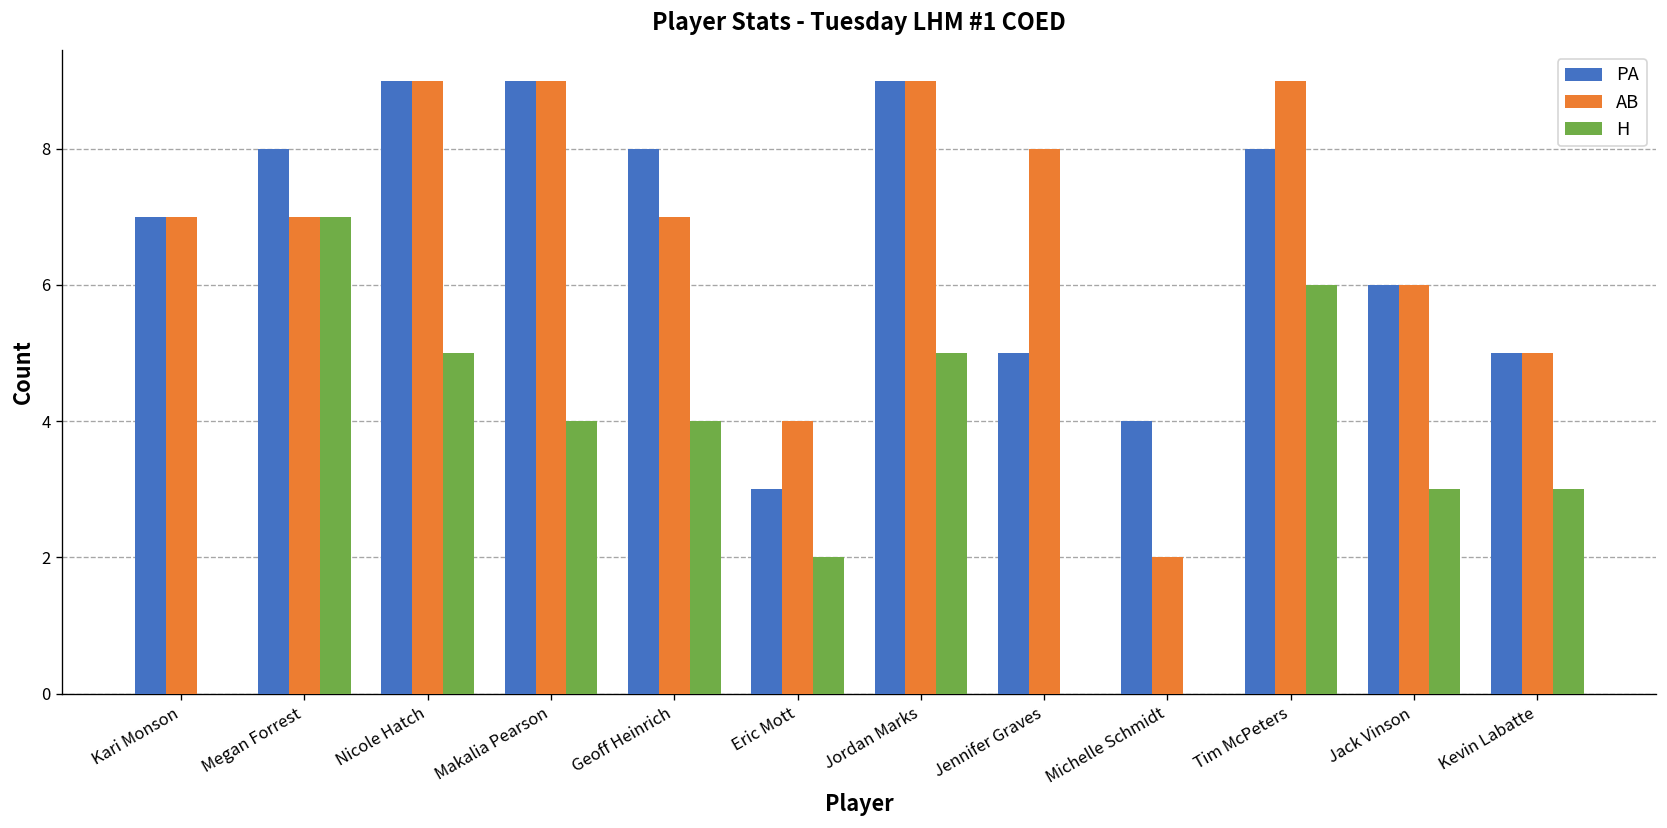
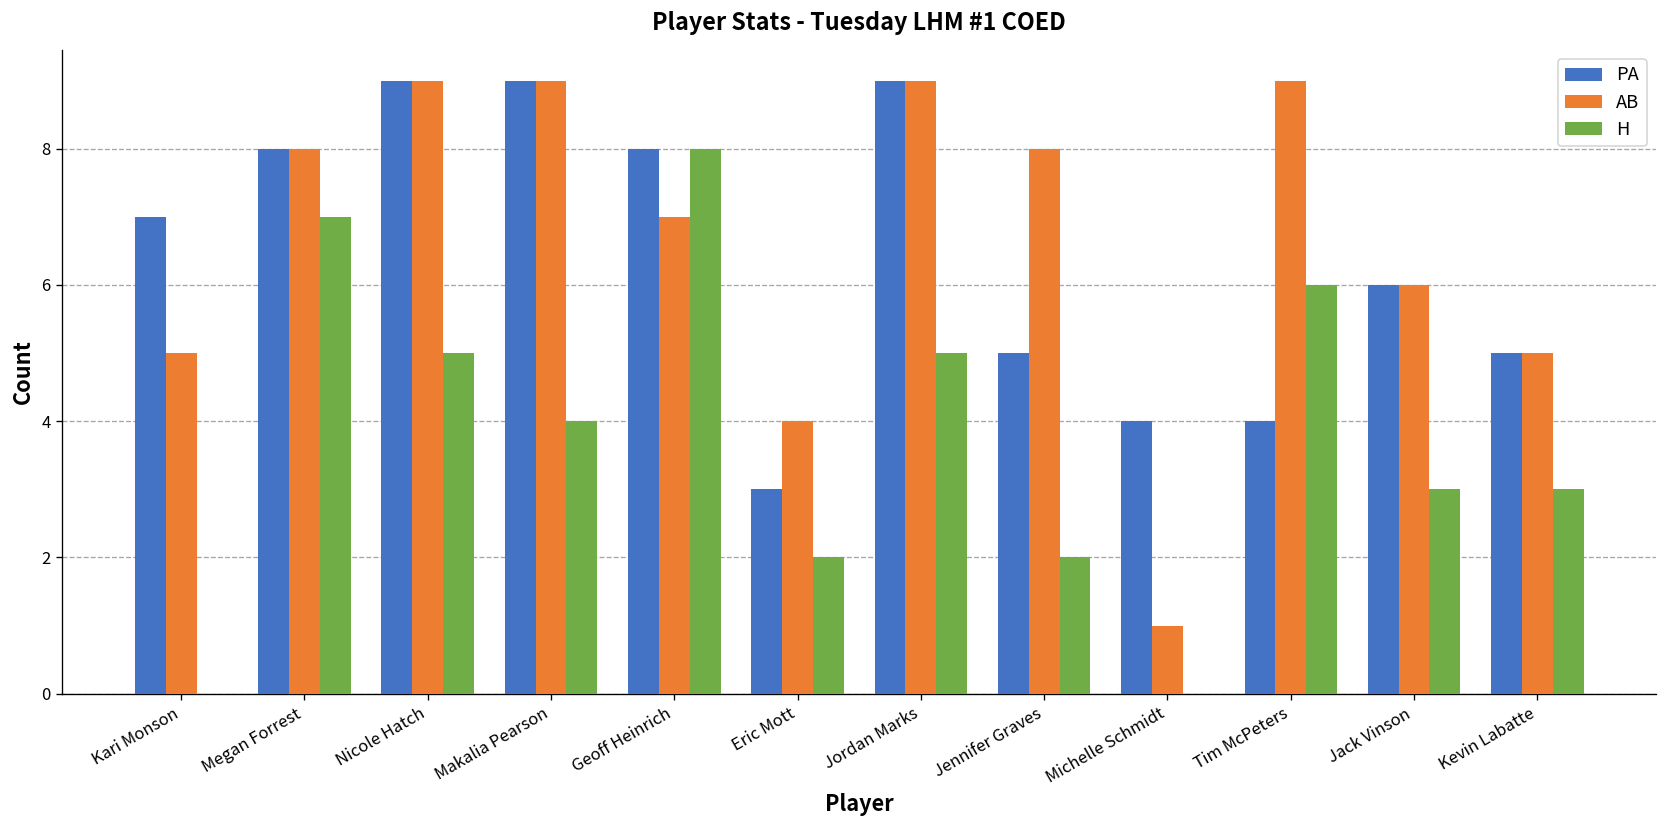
  {
    "PA": {
      "Kari Monson": 7,
      "Megan Forrest": 8,
      "Nicole Hatch": 9,
      "Makalia Pearson": 9,
      "Geoff Heinrich": 8,
      "Eric Mott": 3,
      "Jordan Marks": 9,
      "Jennifer Graves": 5,
      "Michelle Schmidt": 4,
-     "Tim McPeters": 8,
+     "Tim McPeters": 4,
      "Jack Vinson": 6,
      "Kevin Labatte": 5
    },
    "AB": {
-     "Kari Monson": 7,
-     "Megan Forrest": 7,
+     "Kari Monson": 5,
+     "Megan Forrest": 8,
      "Nicole Hatch": 9,
      "Makalia Pearson": 9,
      "Geoff Heinrich": 7,
      "Eric Mott": 4,
      "Jordan Marks": 9,
      "Jennifer Graves": 8,
-     "Michelle Schmidt": 2,
+     "Michelle Schmidt": 1,
      "Tim McPeters": 9,
      "Jack Vinson": 6,
      "Kevin Labatte": 5
    },
    "H": {
      "Kari Monson": 0,
      "Megan Forrest": 7,
      "Nicole Hatch": 5,
      "Makalia Pearson": 4,
-     "Geoff Heinrich": 4,
+     "Geoff Heinrich": 8,
      "Eric Mott": 2,
      "Jordan Marks": 5,
-     "Jennifer Graves": 0,
+     "Jennifer Graves": 2,
      "Michelle Schmidt": 0,
      "Tim McPeters": 6,
      "Jack Vinson": 3,
      "Kevin Labatte": 3
    }
  }
